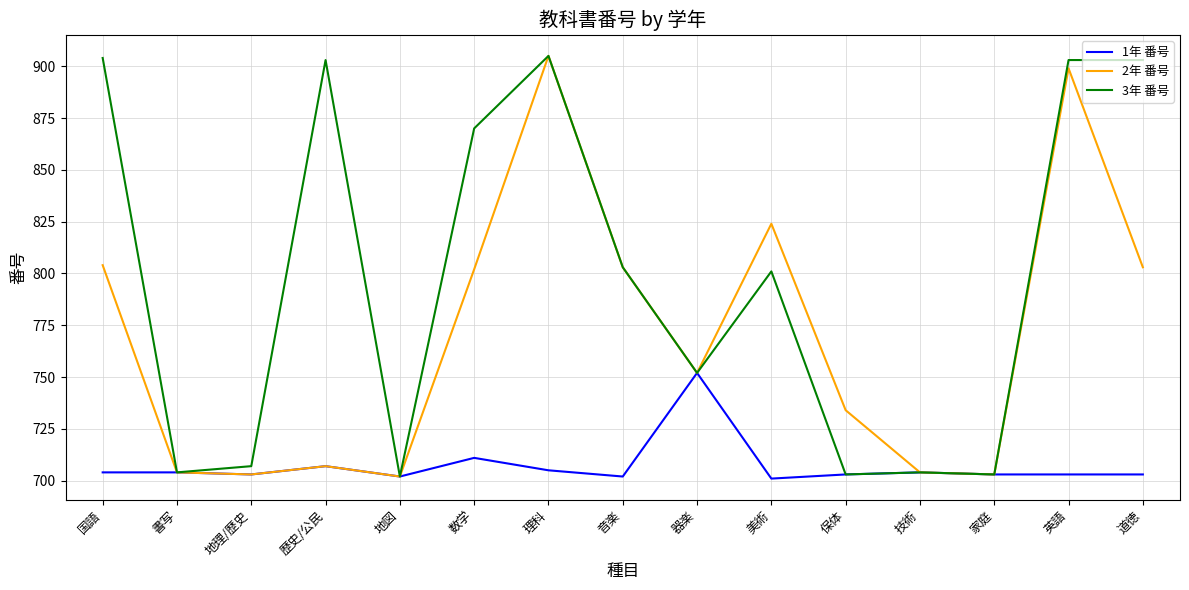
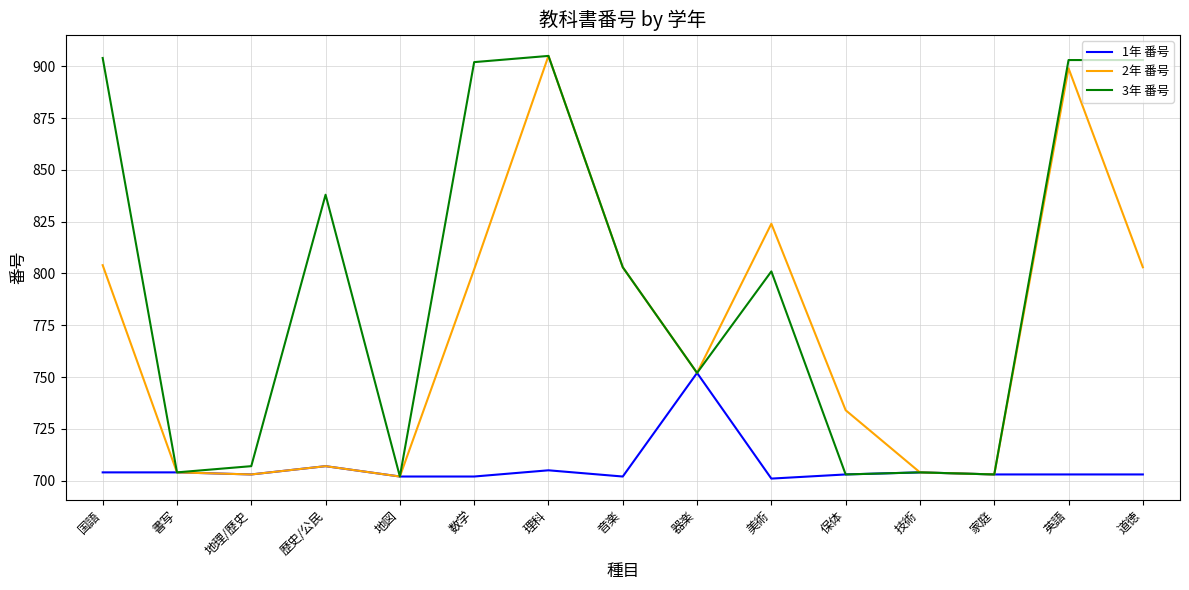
  {
    "1年 番号": {
      "国語": 704,
-     "数学": 711,
+     "数学": 702,
      "理科": 705,
      "音楽": 702,
      "美術": 701,
      "英語": 703,
      "道徳": 703
    },
    "2年 番号": {
      "国語": 804,
      "数学": 802,
      "美術": 824,
      "保体": 734,
      "英語": 899,
      "道徳": 803
    },
    "3年 番号": {
      "国語": 904,
      "地理/歴史": 707,
-     "歴史/公民": 903,
-     "数学": 870,
+     "歴史/公民": 838,
+     "数学": 902,
      "美術": 801,
      "英語": 903
    }
  }
